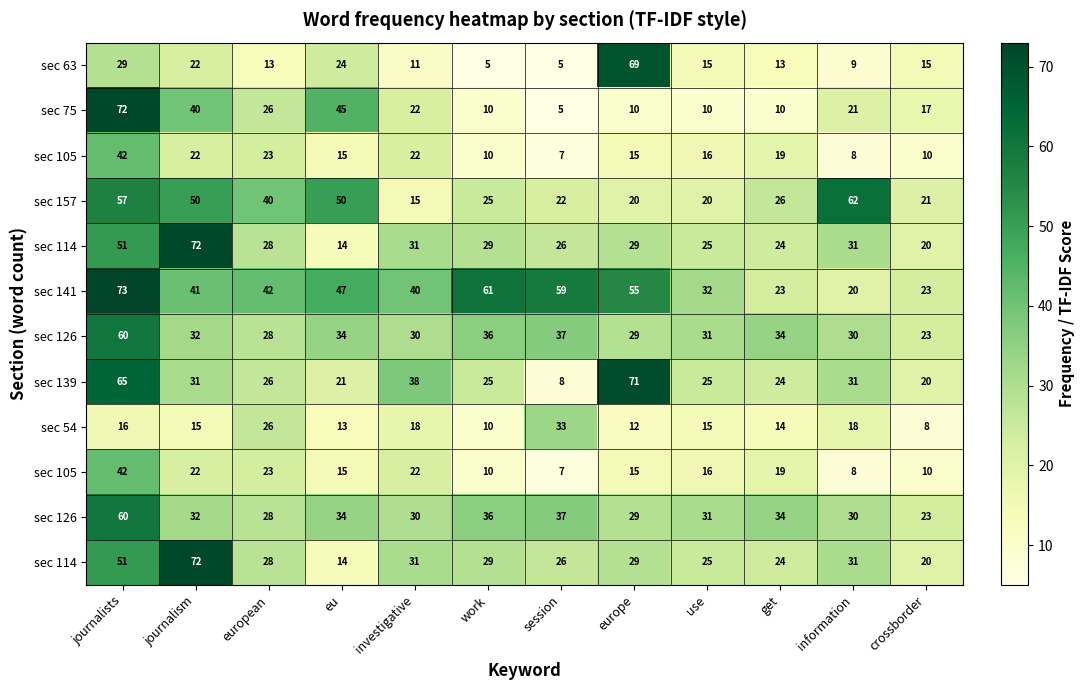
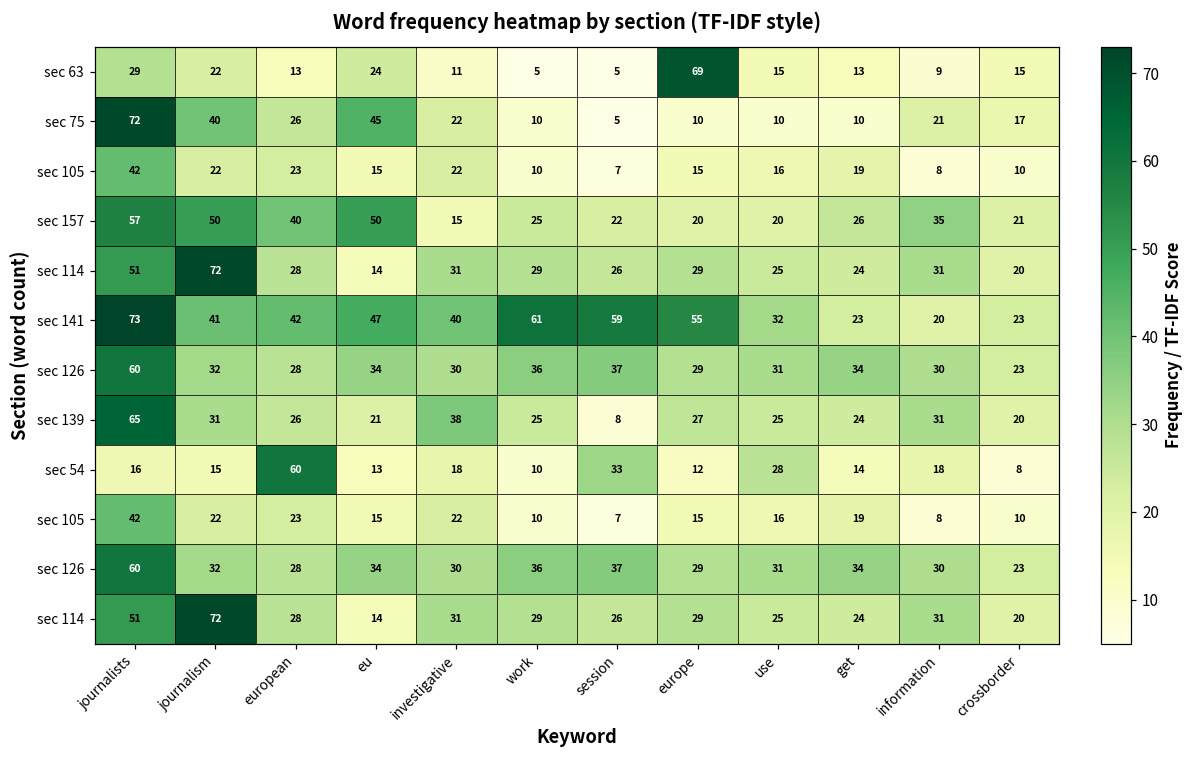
  {
    "sec 63": {
      "journalists": 29,
      "journalism": 22,
      "european": 13,
      "eu": 24,
      "investigative": 11,
      "work": 5,
      "session": 5,
      "europe": 69,
      "use": 15,
      "get": 13,
      "information": 9,
      "crossborder": 15
    },
    "sec 75": {
      "journalists": 72,
      "journalism": 40,
      "european": 26,
      "eu": 45,
      "investigative": 22,
      "work": 10,
      "session": 5,
      "europe": 10,
      "use": 10,
      "get": 10,
      "information": 21,
      "crossborder": 17
    },
    "sec 157": {
      "journalists": 57,
      "journalism": 50,
      "european": 40,
      "eu": 50,
      "investigative": 15,
      "work": 25,
      "session": 22,
      "europe": 20,
      "use": 20,
      "get": 26,
-     "information": 62,
+     "information": 35,
      "crossborder": 21
    },
    "sec 141": {
      "journalists": 73,
      "journalism": 41,
      "european": 42,
      "eu": 47,
      "investigative": 40,
      "work": 61,
      "session": 59,
      "europe": 55,
      "use": 32,
      "get": 23,
      "information": 20,
      "crossborder": 23
    },
    "sec 139": {
      "journalists": 65,
      "journalism": 31,
      "european": 26,
      "eu": 21,
      "investigative": 38,
      "work": 25,
      "session": 8,
-     "europe": 71,
+     "europe": 27,
      "use": 25,
      "get": 24,
      "information": 31,
      "crossborder": 20
    },
    "sec 54": {
      "journalists": 16,
      "journalism": 15,
-     "european": 26,
+     "european": 60,
      "eu": 13,
      "investigative": 18,
      "work": 10,
      "session": 33,
      "europe": 12,
-     "use": 15,
+     "use": 28,
      "get": 14,
      "information": 18,
      "crossborder": 8
    }
  }
